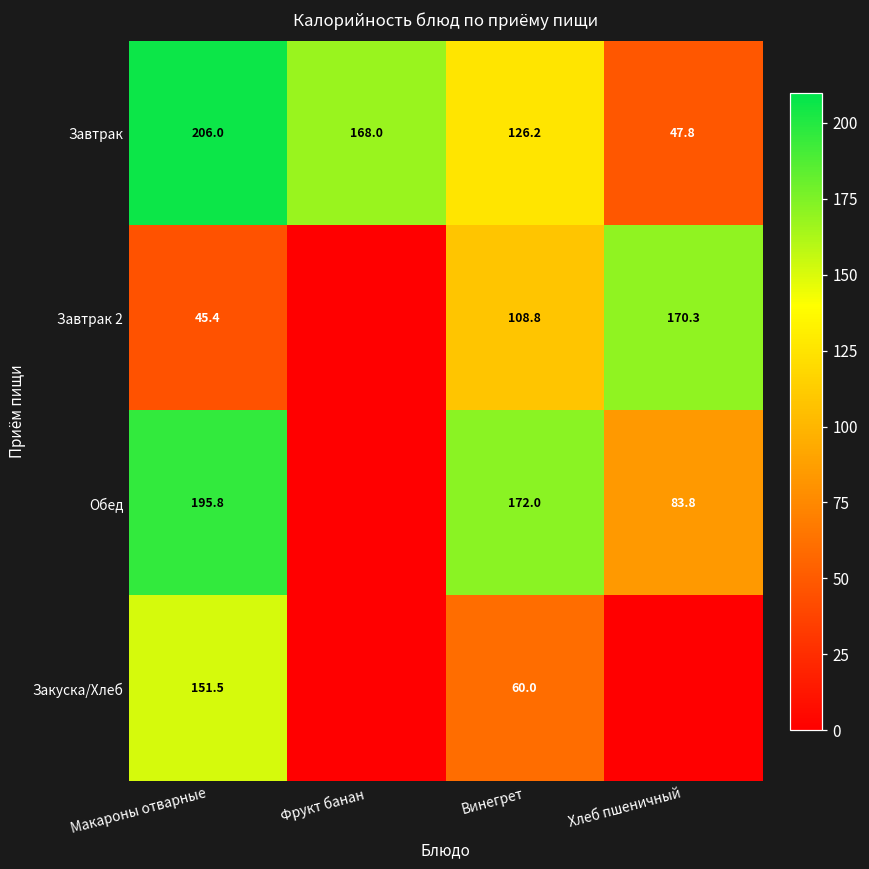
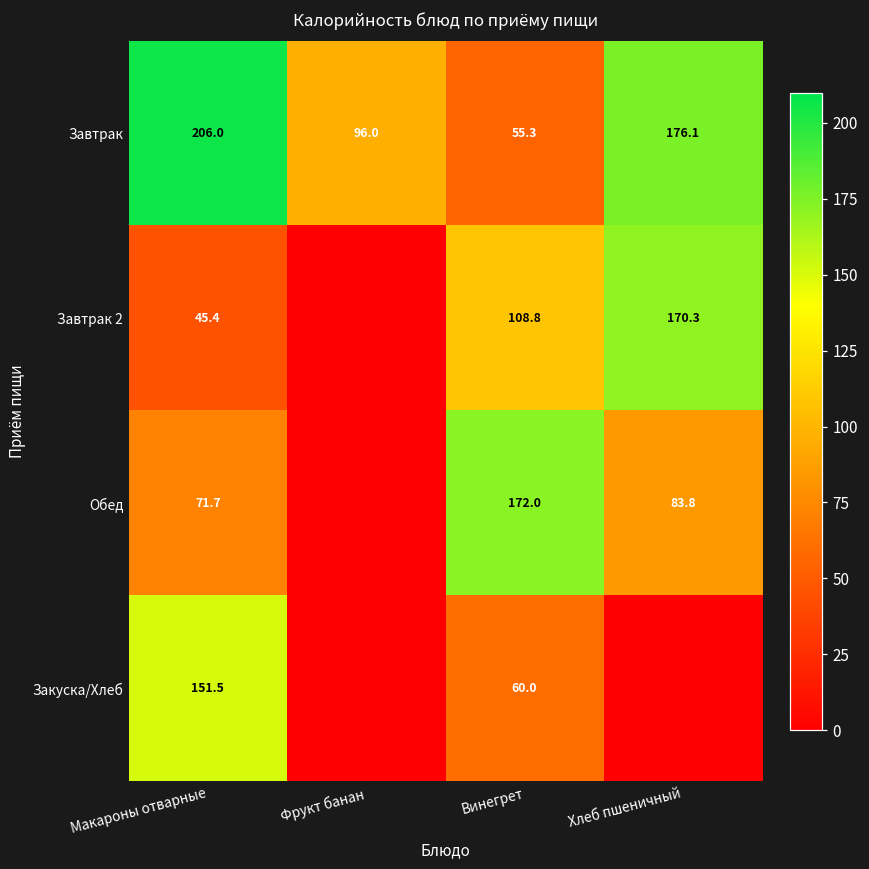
  {
    "Завтрак": {
      "Макароны отварные": 206.0,
-     "Фрукт банан": 168.0,
-     "Винегрет": 126.2,
-     "Хлеб пшеничный": 47.8
+     "Фрукт банан": 96.0,
+     "Винегрет": 55.3,
+     "Хлеб пшеничный": 176.1
    },
    "Завтрак 2": {
      "Макароны отварные": 45.4,
      "Винегрет": 108.8,
      "Хлеб пшеничный": 170.3
    },
    "Обед": {
-     "Макароны отварные": 195.8,
+     "Макароны отварные": 71.7,
      "Винегрет": 172.0,
      "Хлеб пшеничный": 83.8
    },
    "Закуска/Хлеб": {
      "Макароны отварные": 151.5,
      "Винегрет": 60.0
    }
  }
